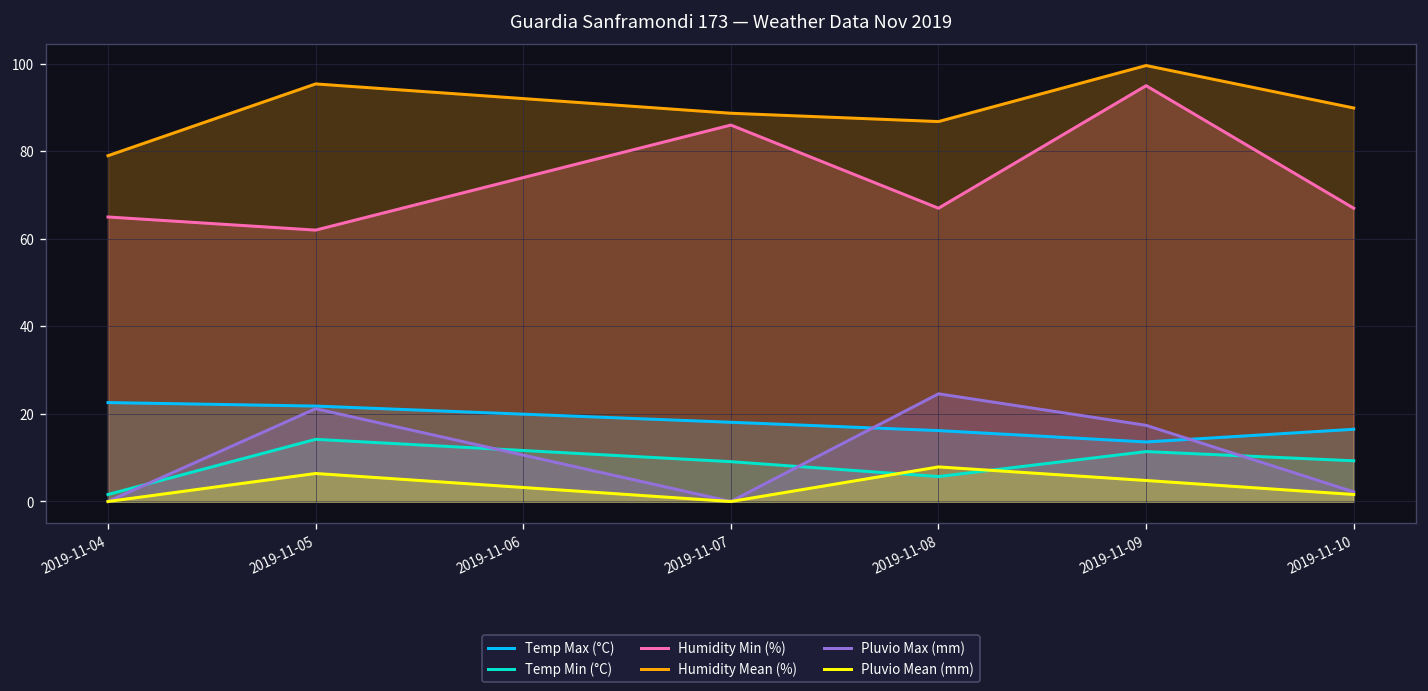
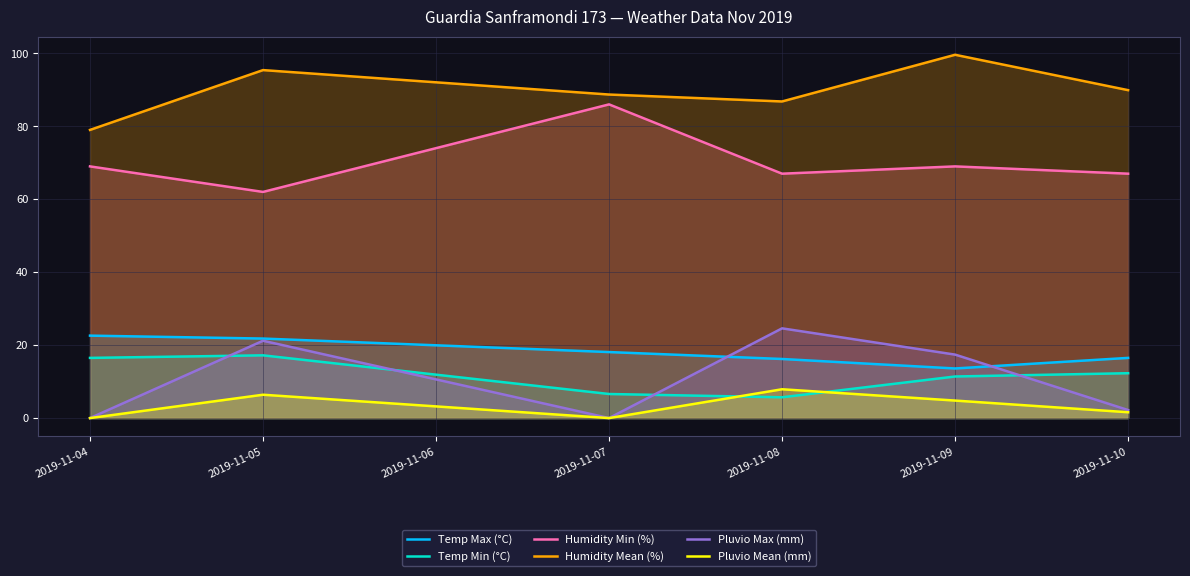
  {
    "Temp Max (°C)": {
      "2019-11-04": 23,
      "2019-11-07": 18,
      "2019-11-08": 16,
      "2019-11-09": 14,
      "2019-11-10": 17
    },
    "Temp Min (°C)": {
-     "2019-11-04": 2,
-     "2019-11-05": 14,
-     "2019-11-07": 9,
+     "2019-11-04": 17,
+     "2019-11-05": 17,
+     "2019-11-07": 7,
      "2019-11-08": 6,
      "2019-11-09": 11,
-     "2019-11-10": 9
+     "2019-11-10": 12
    },
    "Humidity Min (%)": {
-     "2019-11-04": 65,
+     "2019-11-04": 69,
      "2019-11-05": 62,
      "2019-11-07": 86,
      "2019-11-08": 67,
-     "2019-11-09": 95,
+     "2019-11-09": 69,
      "2019-11-10": 67
    },
    "Humidity Mean (%)": {
      "2019-11-04": 79,
      "2019-11-05": 95,
      "2019-11-07": 89,
      "2019-11-08": 87,
      "2019-11-09": 100,
      "2019-11-10": 90
    },
    "Pluvio Max (mm)": {
      "2019-11-08": 25,
      "2019-11-09": 17
    },
    "Pluvio Mean (mm)": {
      "2019-11-05": 6,
      "2019-11-08": 8,
      "2019-11-09": 5
    }
  }
